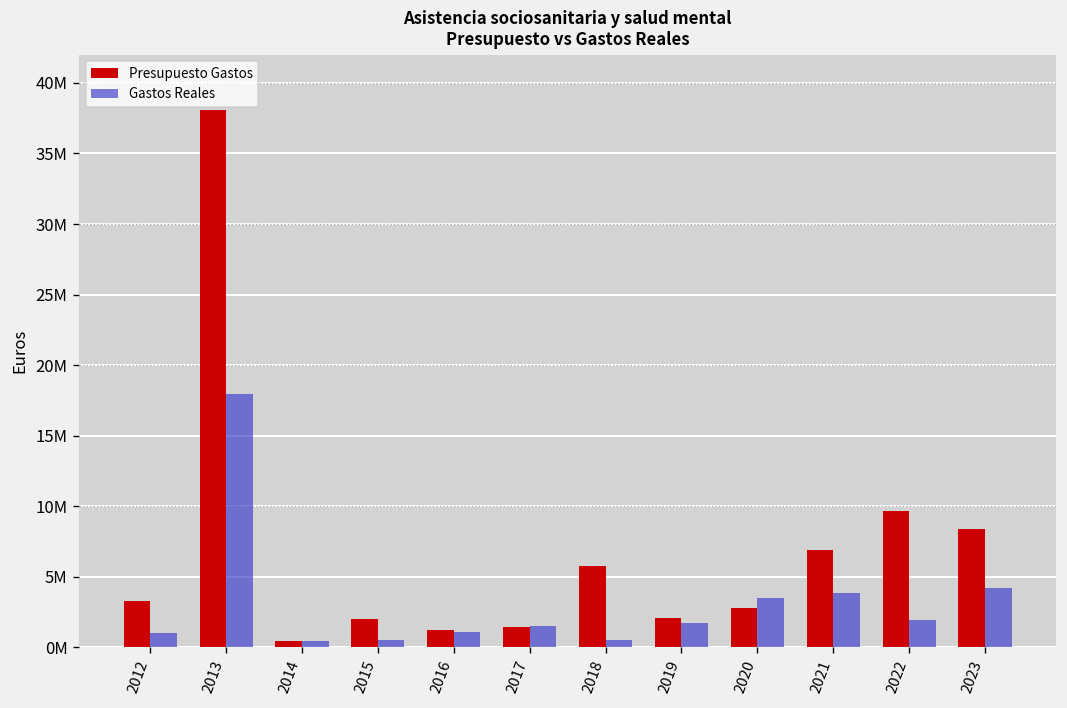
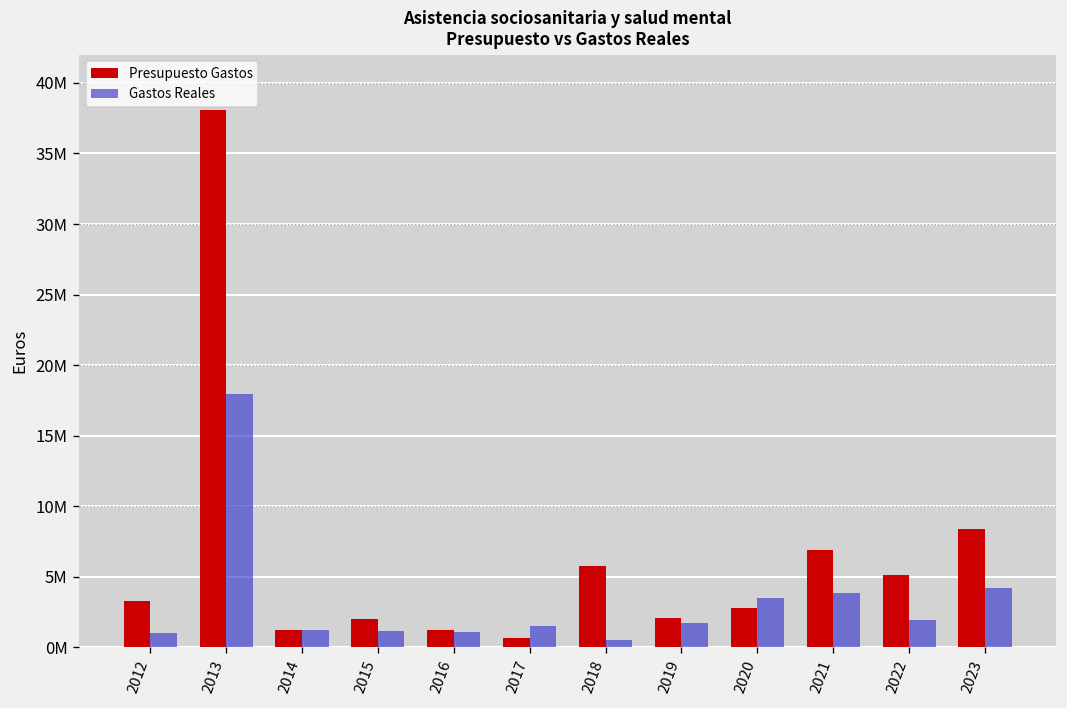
  {
    "Presupuesto Gastos": {
      "2012": 3300000,
      "2013": 38100000,
-     "2014": 400000,
+     "2014": 1200000,
      "2015": 2000000,
      "2016": 1200000,
-     "2017": 1400000,
+     "2017": 600000,
      "2018": 5700000,
      "2019": 2100000,
      "2020": 2800000,
      "2021": 6900000,
-     "2022": 9700000,
+     "2022": 5100000,
      "2023": 8400000
    },
    "Gastos Reales": {
      "2012": 1000000,
      "2013": 18000000,
-     "2014": 500000,
-     "2015": 500000,
+     "2014": 1200000,
+     "2015": 1200000,
      "2016": 1100000,
      "2017": 1500000,
      "2018": 500000,
      "2019": 1700000,
      "2020": 3500000,
      "2021": 3900000,
      "2022": 1900000,
      "2023": 4200000
    }
  }
